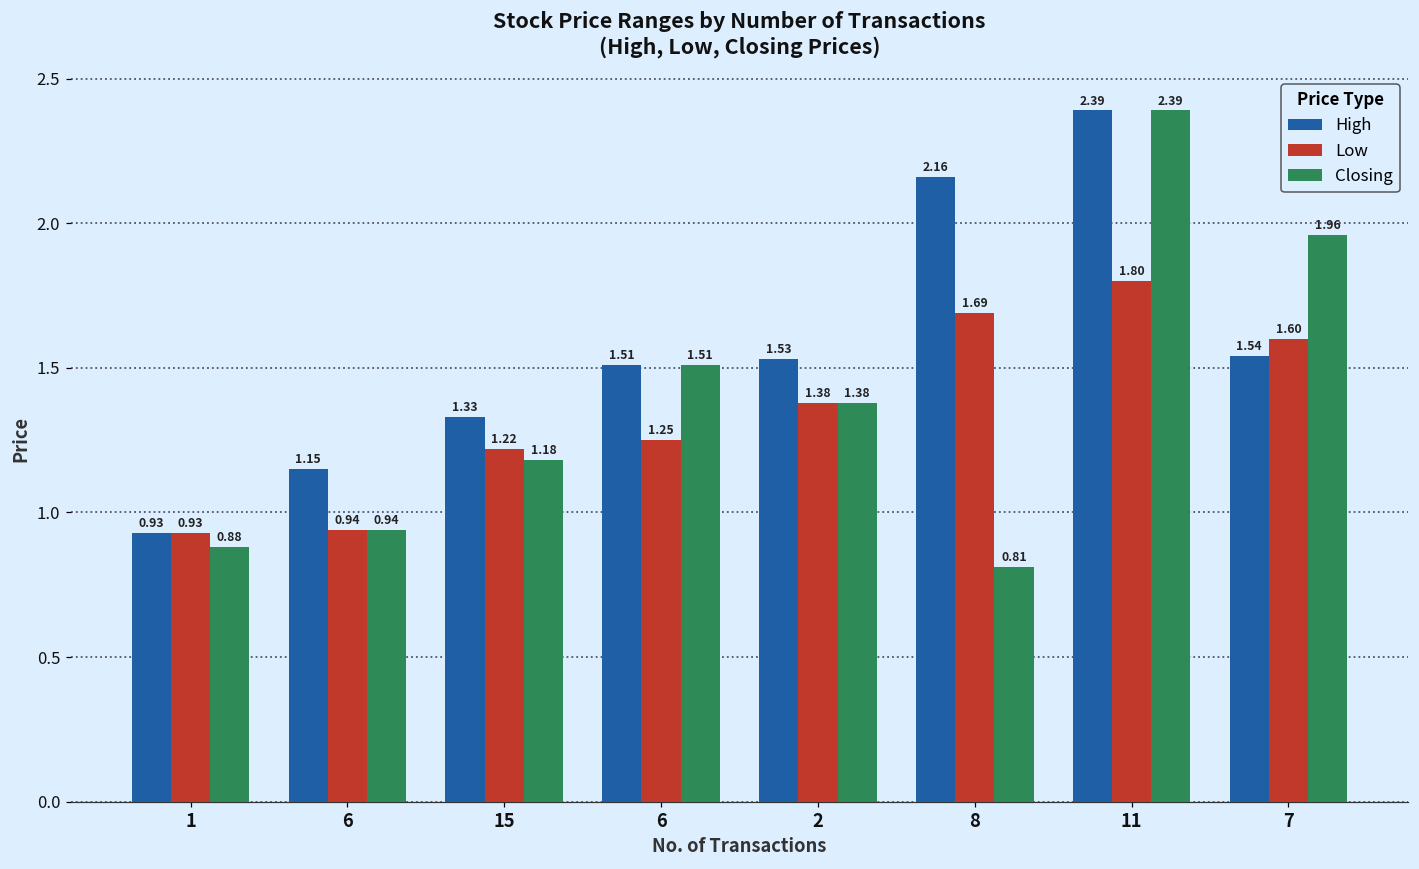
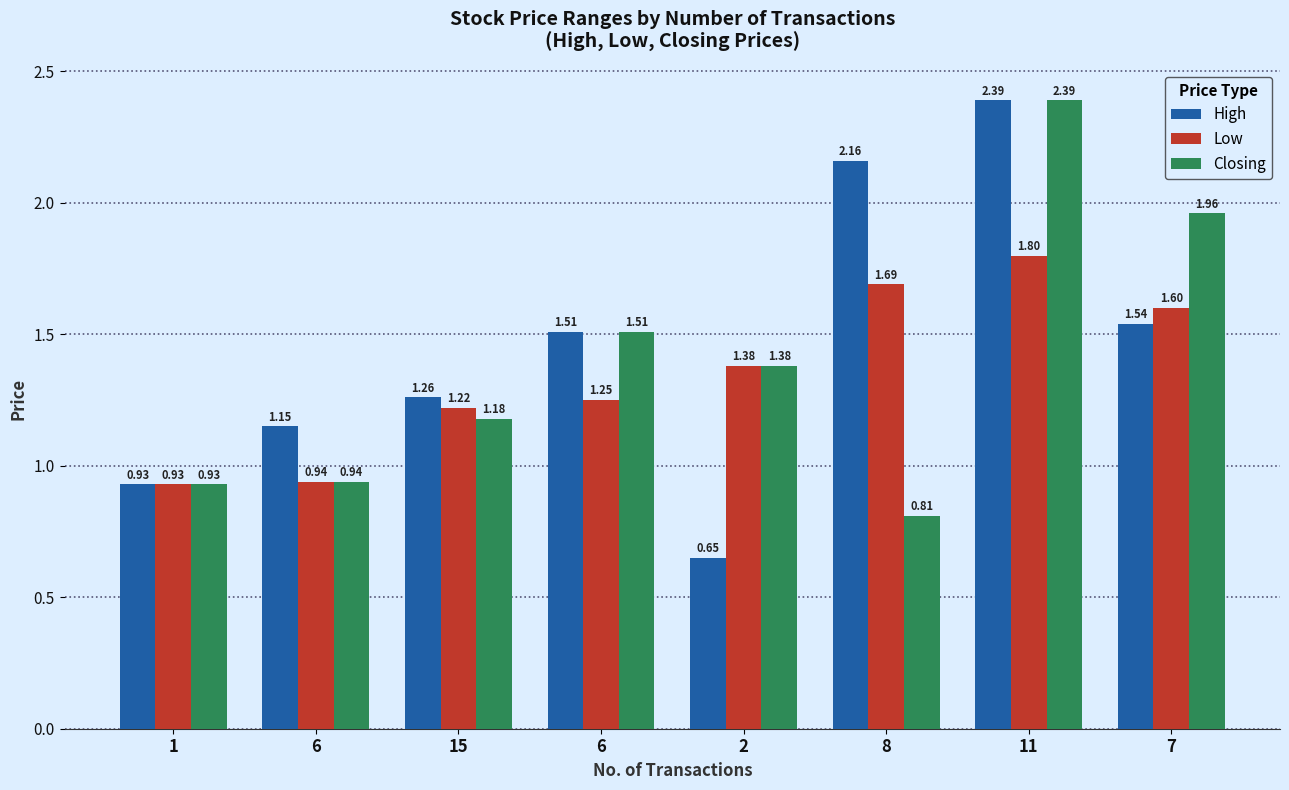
  {
    "High": {
      "1": 0.93,
-     "15": 1.33,
-     "2": 1.53,
+     "15": 1.26,
+     "2": 0.65,
      "8": 2.16,
      "11": 2.39,
      "7": 1.54
    },
    "Low": {
      "1": 0.93,
      "15": 1.22,
      "2": 1.38,
      "8": 1.69,
      "11": 1.80,
      "7": 1.60
    },
    "Closing": {
-     "1": 0.88,
+     "1": 0.93,
      "15": 1.18,
      "2": 1.38,
      "8": 0.81,
      "11": 2.39,
      "7": 1.96
    }
  }
